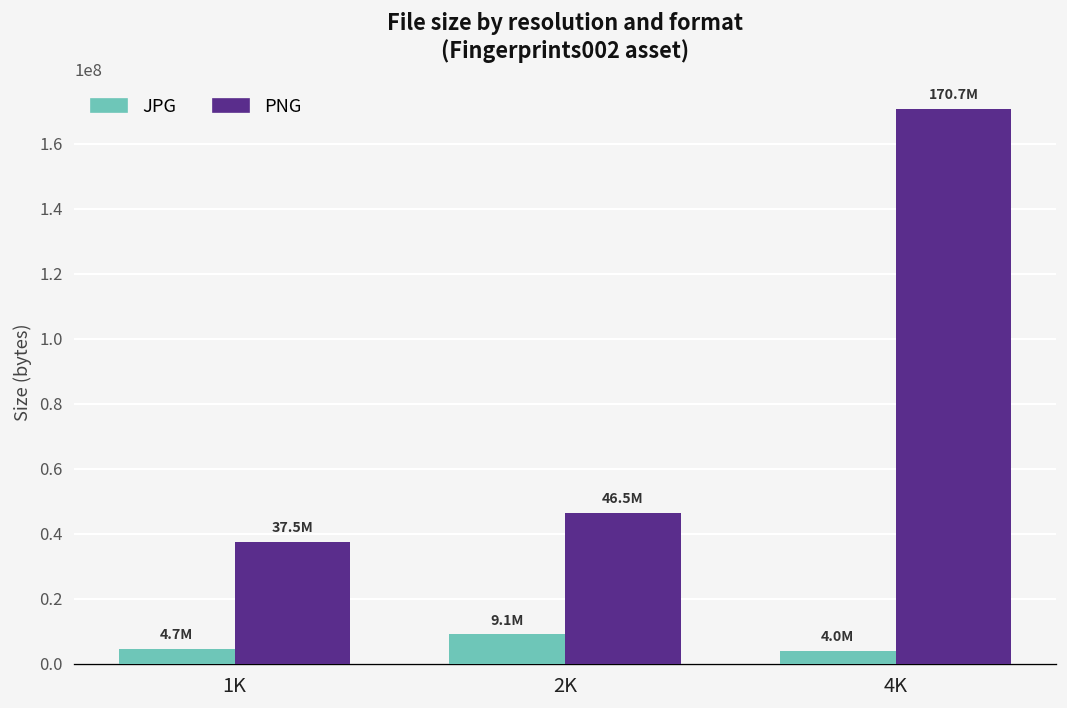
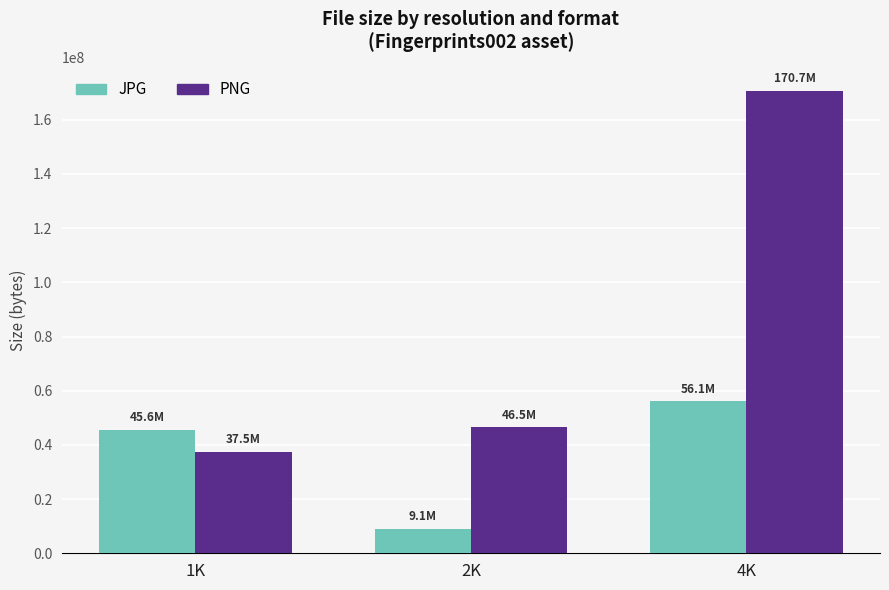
  {
    "JPG": {
-     "1K": "4.7M",
+     "1K": "45.6M",
      "2K": "9.1M",
-     "4K": "4.0M"
+     "4K": "56.1M"
    },
    "PNG": {
      "1K": "37.5M",
      "2K": "46.5M",
      "4K": "170.7M"
    }
  }
